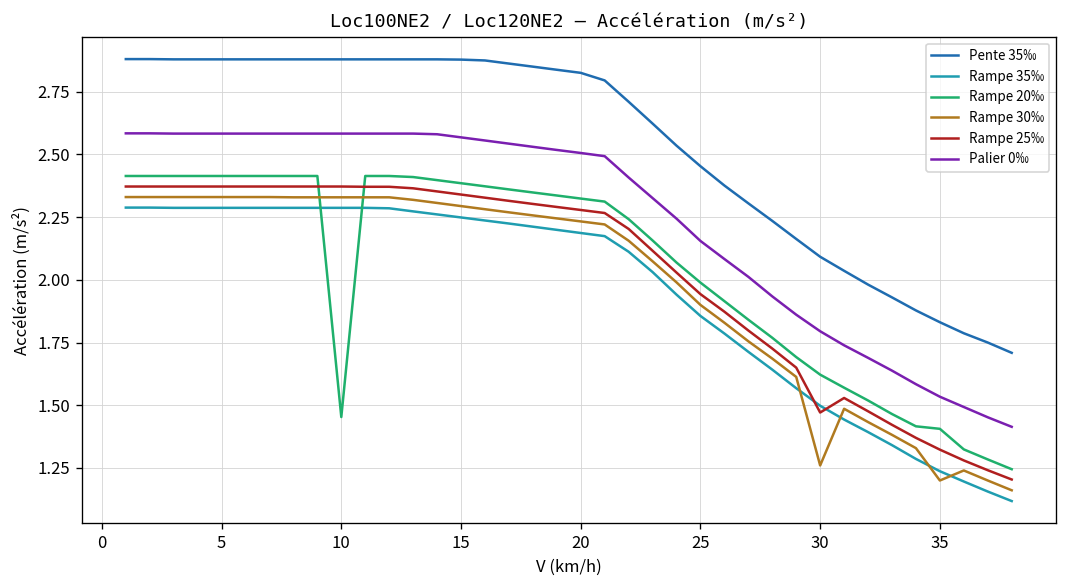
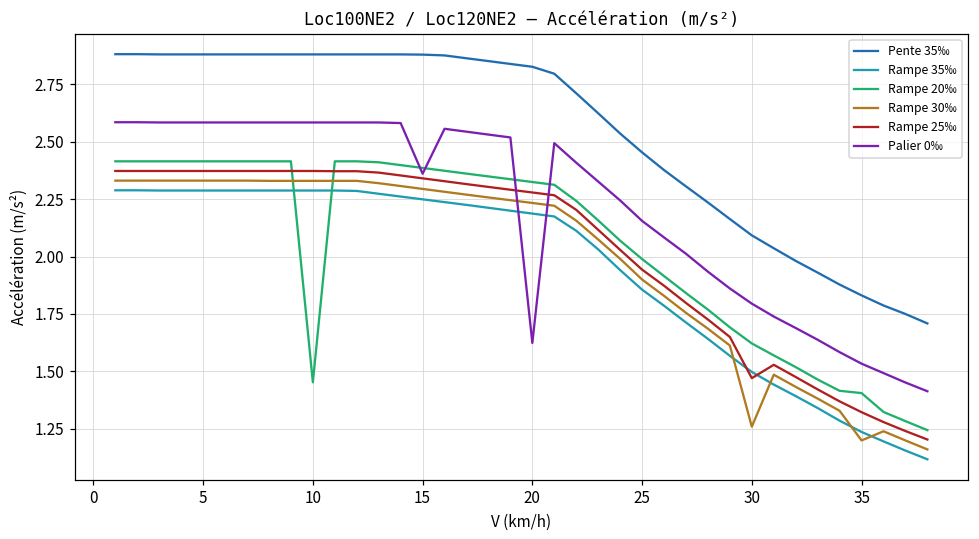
  {
    "Rampe 20‰": {
      "5": 2.41,
      "10": 1.45,
      "15": 2.39,
      "20": 2.32,
      "25": 1.99,
      "30": 1.62,
      "35": 1.41
    },
    "Rampe 30‰": {
      "5": 2.33,
      "10": 2.33,
      "15": 2.29,
      "20": 2.23,
      "25": 1.90,
      "30": 1.26,
      "35": 1.20
    },
    "Rampe 25‰": {
      "5": 2.37,
      "10": 2.37,
      "15": 2.34,
      "20": 2.28,
      "25": 1.94,
      "30": 1.47,
      "35": 1.32
    },
    "Palier 0‰": {
      "5": 2.58,
      "10": 2.58,
-     "15": 2.57,
-     "20": 2.51,
+     "15": 2.36,
+     "20": 1.62,
      "25": 2.16,
      "30": 1.80,
      "35": 1.53
    }
  }
